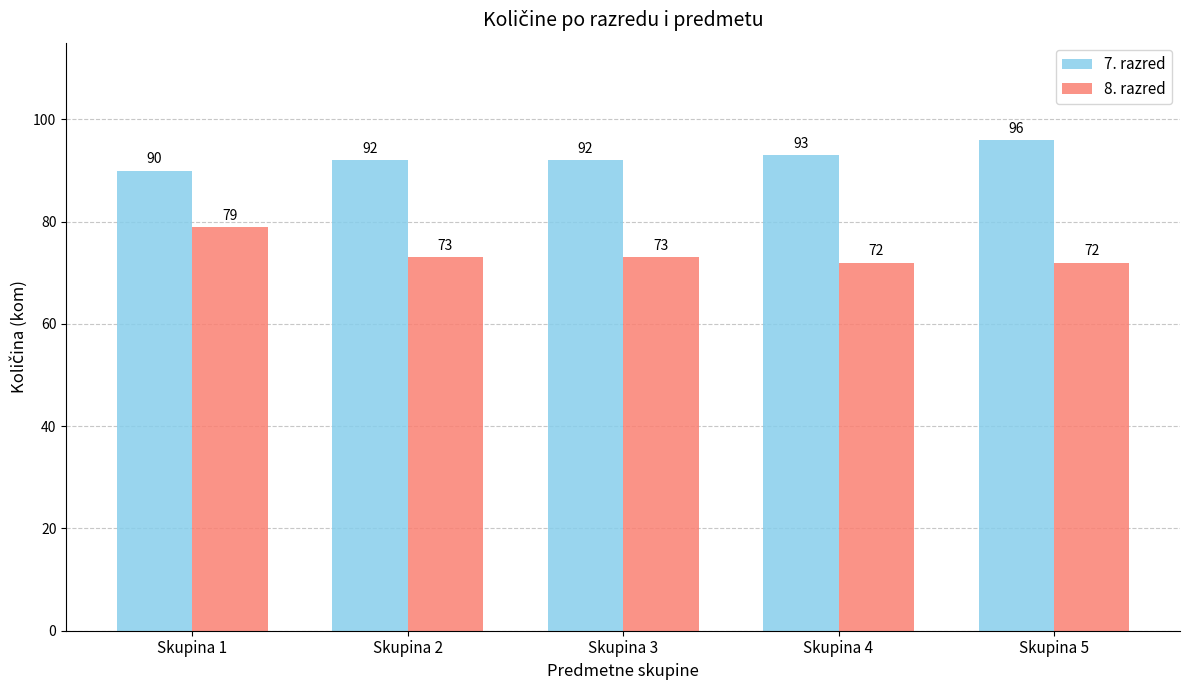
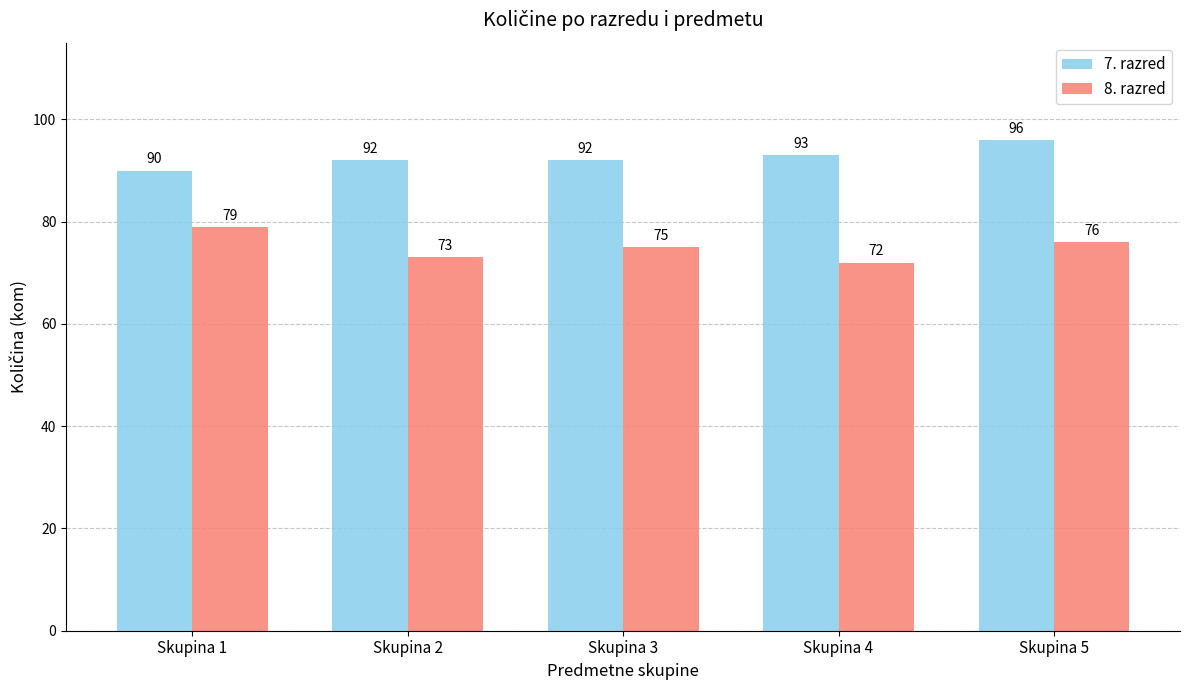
  {
    "7. razred": {
      "Skupina 1": 90,
      "Skupina 2": 92,
      "Skupina 3": 92,
      "Skupina 4": 93,
      "Skupina 5": 96
    },
    "8. razred": {
      "Skupina 1": 79,
      "Skupina 2": 73,
-     "Skupina 3": 73,
+     "Skupina 3": 75,
      "Skupina 4": 72,
-     "Skupina 5": 72
+     "Skupina 5": 76
    }
  }
